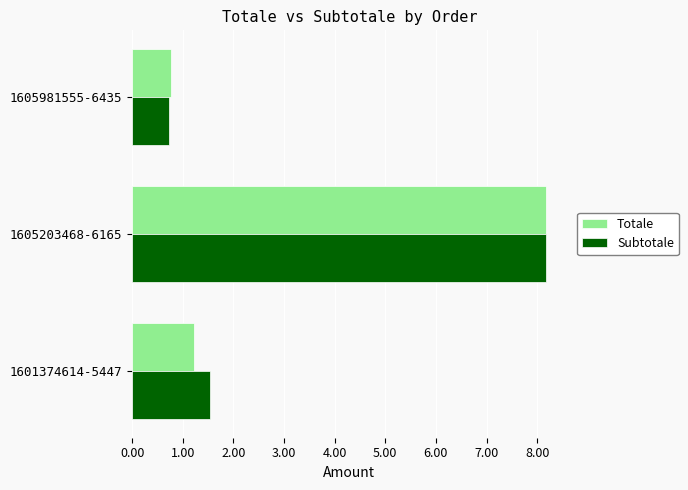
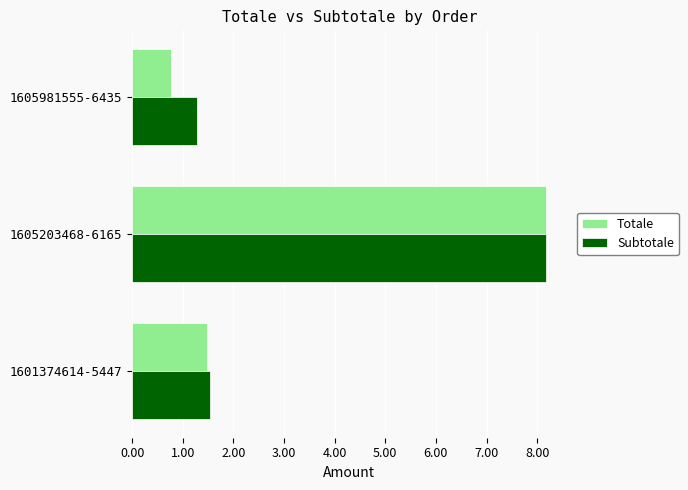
  {
    "Totale": {
      "1605981555-6435": 0.8,
      "1605203468-6165": 8.2,
-     "1601374614-5447": 1.2
+     "1601374614-5447": 1.5
    },
    "Subtotale": {
-     "1605981555-6435": 0.7,
+     "1605981555-6435": 1.3,
      "1605203468-6165": 8.2,
      "1601374614-5447": 1.5
    }
  }
